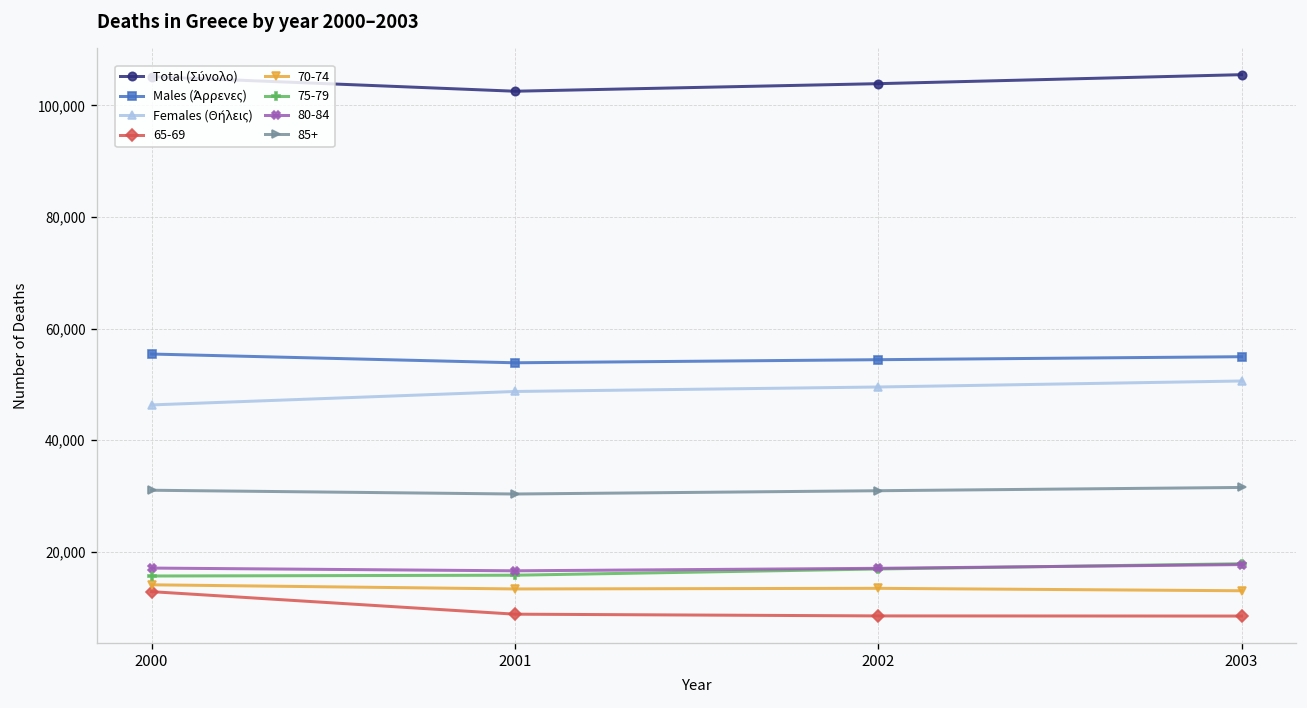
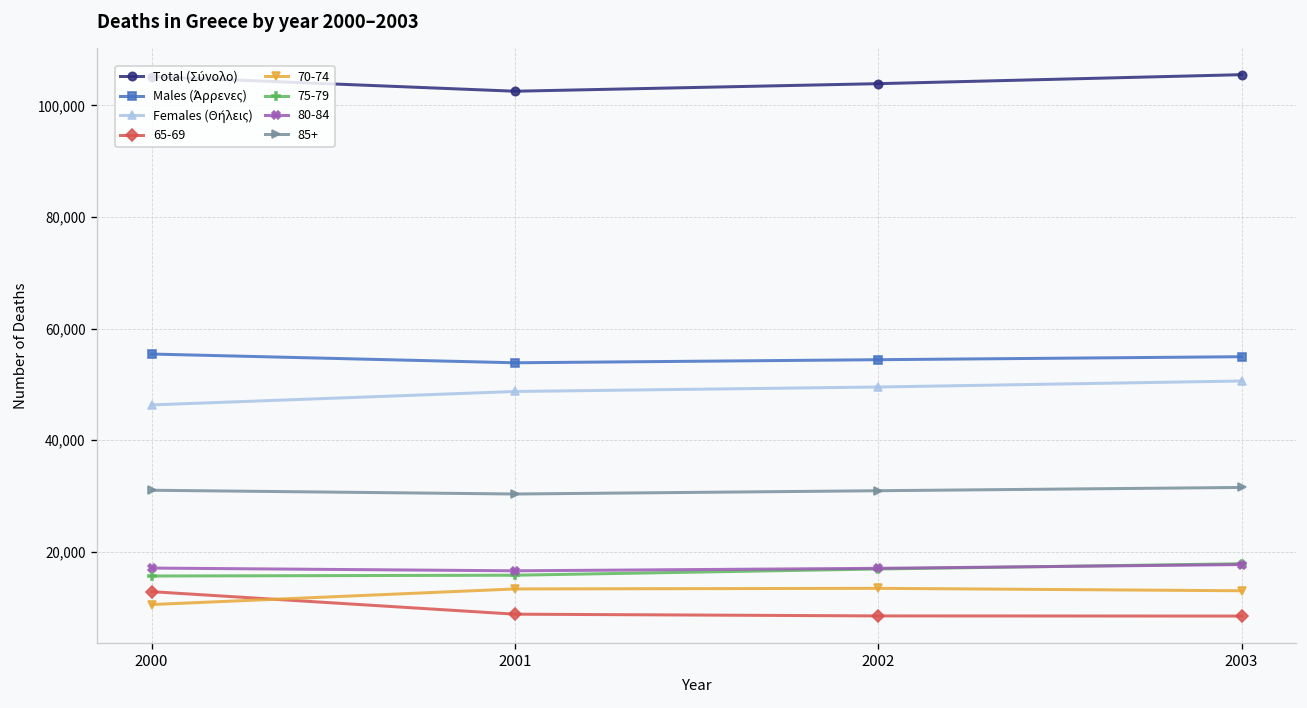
  {
    "Total (Σύνολο)": {
      "2001": "103,000",
      "2002": "104,000",
      "2003": "106,000"
    },
    "Males (Άρρενες)": {
      "2000": "55,000",
      "2001": "54,000",
      "2002": "54,000",
      "2003": "55,000"
    },
    "Females (Θήλεις)": {
      "2000": "46,000",
      "2001": "49,000",
      "2002": "50,000",
      "2003": "51,000"
    },
    "65-69": {
      "2000": "13,000",
      "2001": "9,000",
      "2002": "8,000",
      "2003": "8,000"
    },
    "70-74": {
-     "2000": "14,000",
+     "2000": "10,000",
      "2001": "13,000",
      "2002": "13,000",
      "2003": "13,000"
    },
    "75-79": {
      "2000": "16,000",
      "2001": "16,000"
    },
    "80-84": {
      "2000": "17,000",
      "2001": "17,000"
    },
    "85+": {
      "2000": "31,000",
      "2001": "30,000",
      "2002": "31,000",
      "2003": "31,000"
    }
  }
